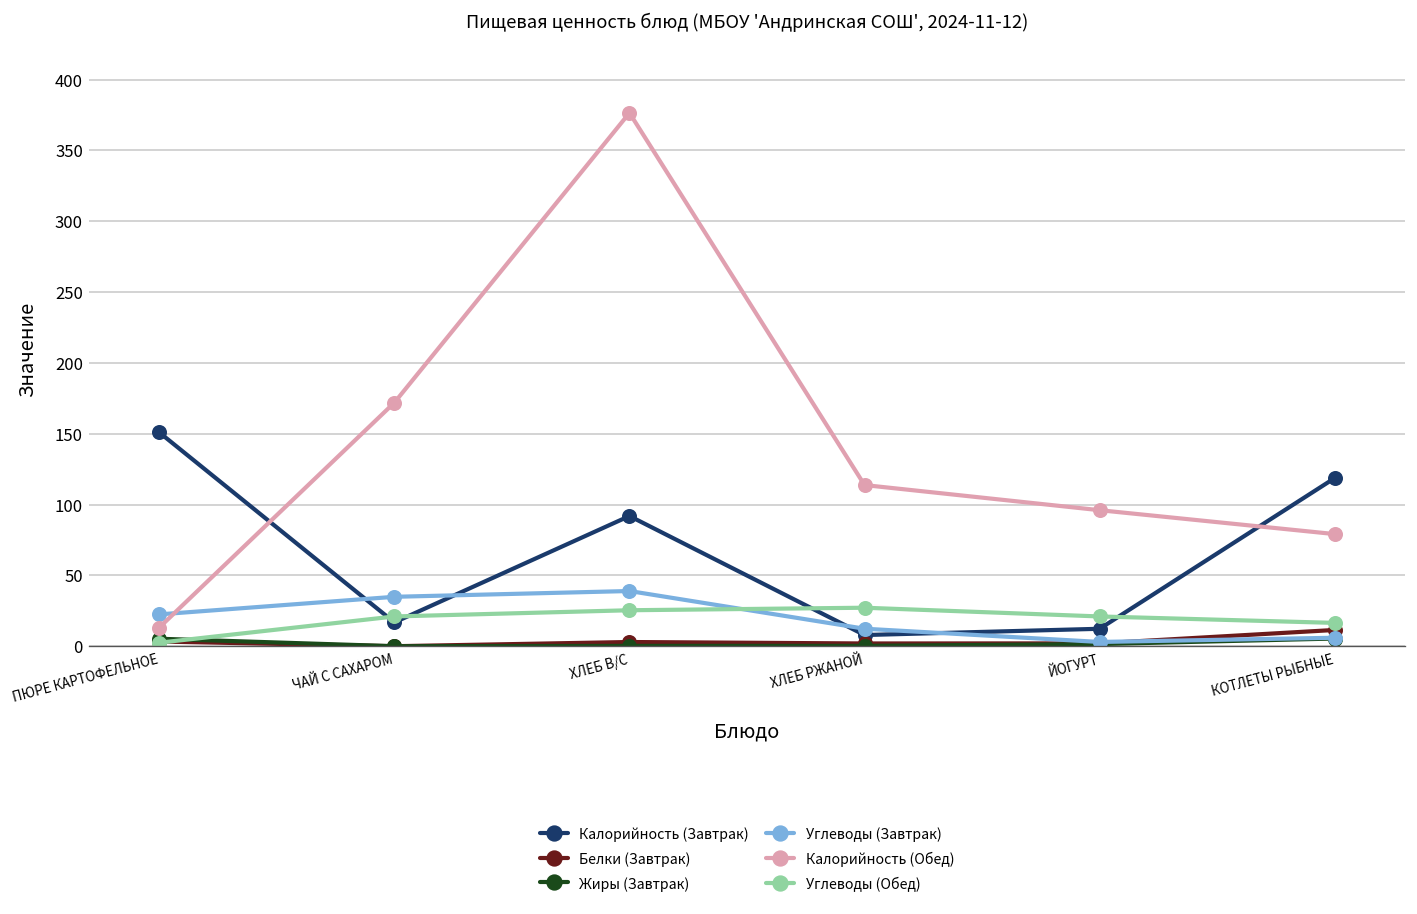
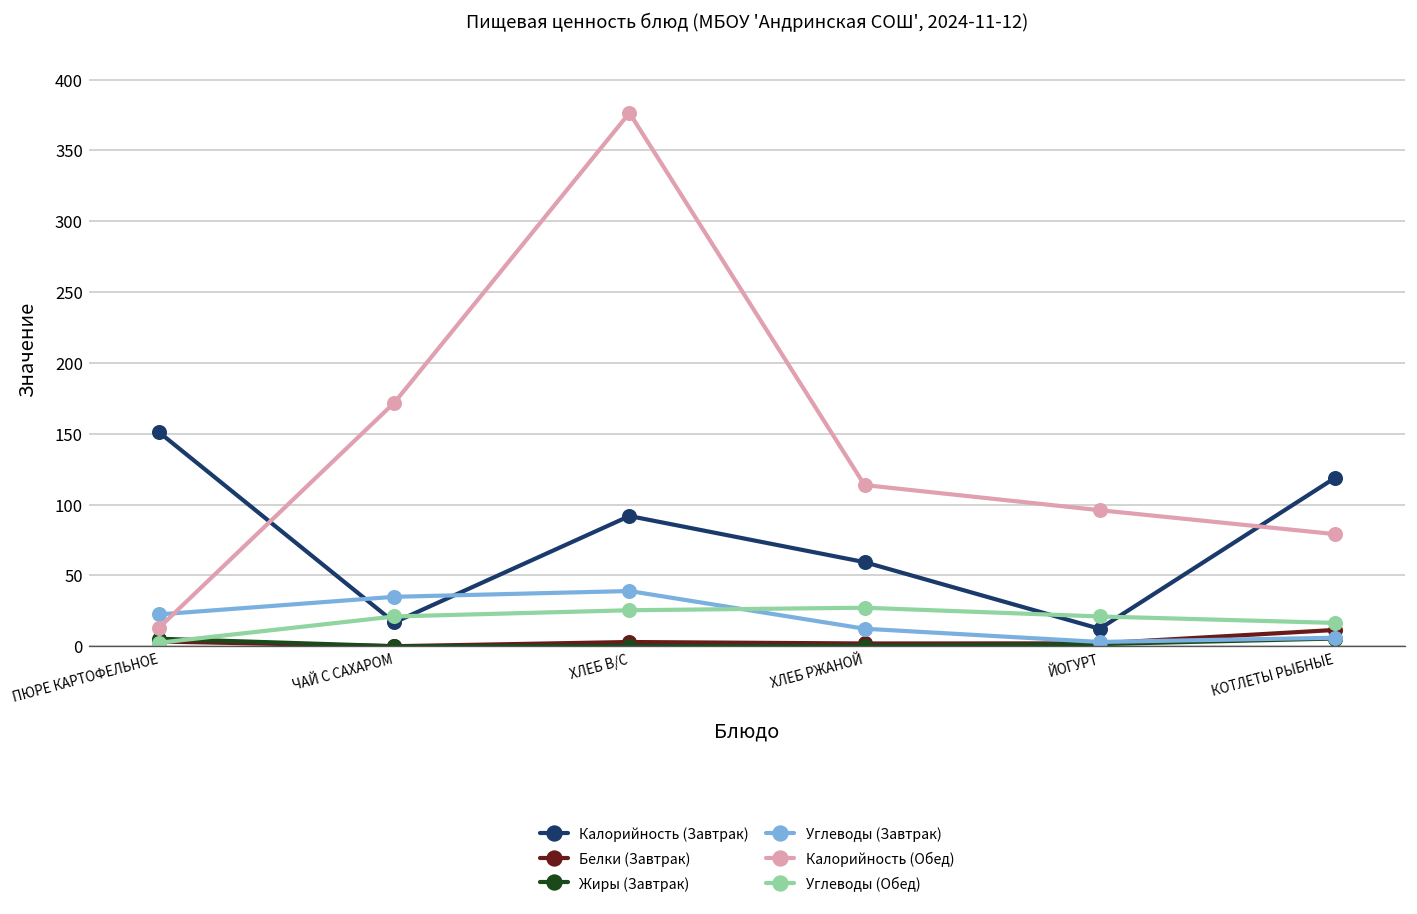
  {
    "Калорийность (Завтрак)": {
      "ПЮРЕ КАРТОФЕЛЬНОЕ": 151,
      "ЧАЙ С САХАРОМ": 17,
      "ХЛЕБ В/С": 92,
-     "ХЛЕБ РЖАНОЙ": 8,
+     "ХЛЕБ РЖАНОЙ": 59,
      "ЙОГУРТ": 12,
      "КОТЛЕТЫ РЫБНЫЕ": 119
    },
    "Белки (Завтрак)": {
      "ХЛЕБ В/С": 3,
      "КОТЛЕТЫ РЫБНЫЕ": 11
    },
    "Жиры (Завтрак)": {
      "ХЛЕБ В/С": 0
    },
    "Углеводы (Завтрак)": {
      "ПЮРЕ КАРТОФЕЛЬНОЕ": 22,
      "ЧАЙ С САХАРОМ": 35,
      "ХЛЕБ В/С": 39,
      "ХЛЕБ РЖАНОЙ": 12
    },
    "Калорийность (Обед)": {
      "ПЮРЕ КАРТОФЕЛЬНОЕ": 13,
      "ЧАЙ С САХАРОМ": 172,
      "ХЛЕБ В/С": 376,
      "ХЛЕБ РЖАНОЙ": 114,
      "ЙОГУРТ": 96,
      "КОТЛЕТЫ РЫБНЫЕ": 79
    },
    "Углеводы (Обед)": {
      "ЧАЙ С САХАРОМ": 21,
      "ХЛЕБ В/С": 25,
      "ХЛЕБ РЖАНОЙ": 27,
      "ЙОГУРТ": 21,
      "КОТЛЕТЫ РЫБНЫЕ": 16
    }
  }
